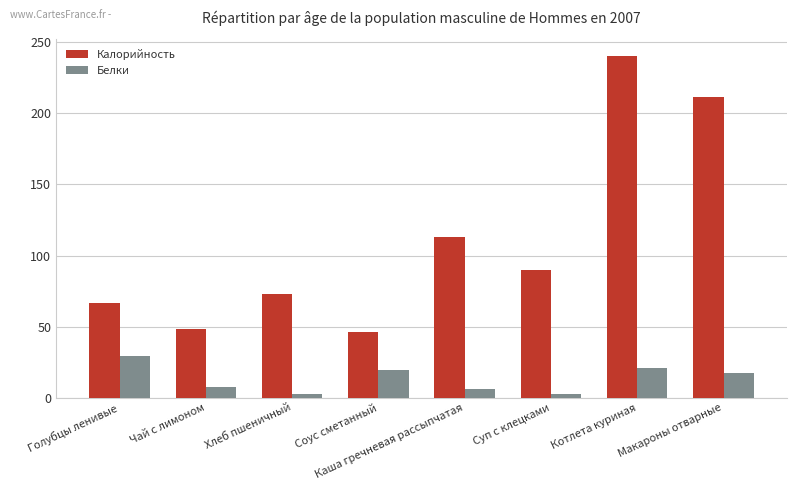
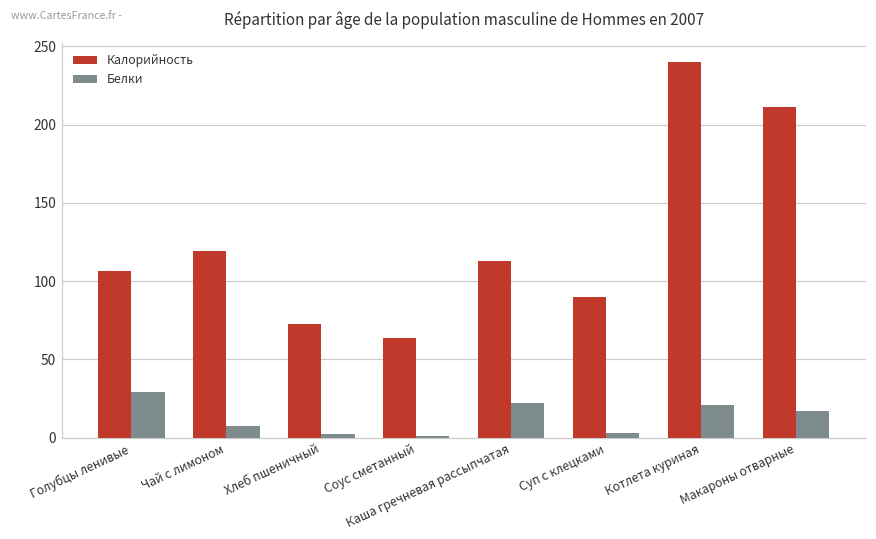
  {
    "Калорийность": {
-     "Голубцы ленивые": 67,
-     "Чай с лимоном": 49,
+     "Голубцы ленивые": 106,
+     "Чай с лимоном": 119,
      "Хлеб пшеничный": 73,
-     "Соус сметанный": 46,
+     "Соус сметанный": 63,
      "Каша гречневая рассыпчатая": 113,
      "Суп с клецками": 90,
      "Котлета куриная": 240,
      "Макароны отварные": 211
    },
    "Белки": {
      "Голубцы ленивые": 29,
      "Чай с лимоном": 7,
      "Хлеб пшеничный": 2,
-     "Соус сметанный": 19,
-     "Каша гречневая рассыпчатая": 6,
+     "Соус сметанный": 1,
+     "Каша гречневая рассыпчатая": 22,
      "Суп с клецками": 3,
      "Котлета куриная": 21,
      "Макароны отварные": 17
    }
  }
